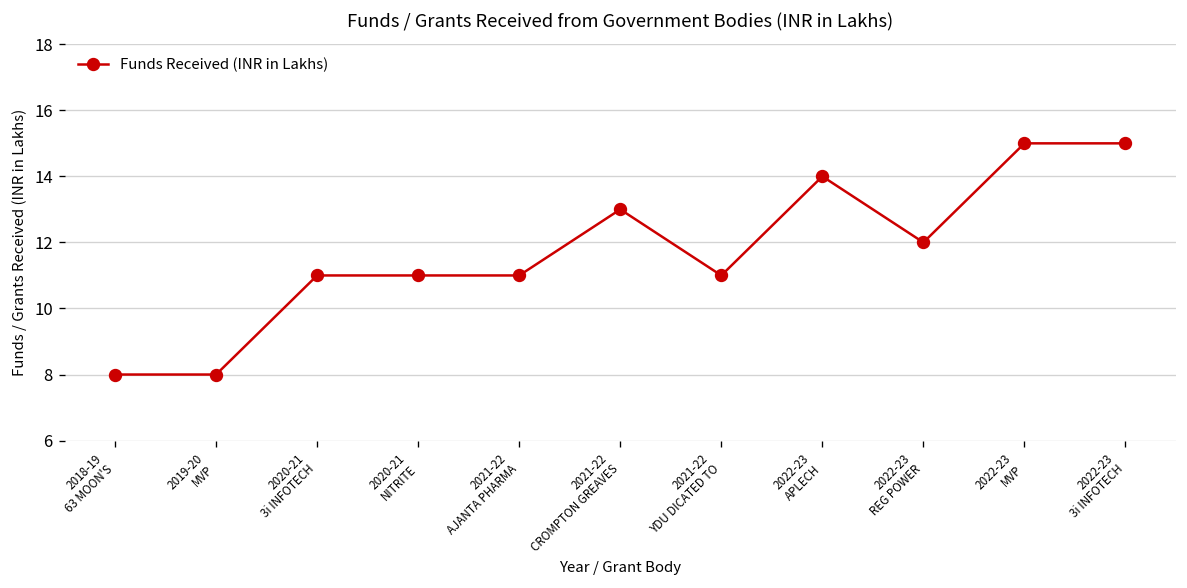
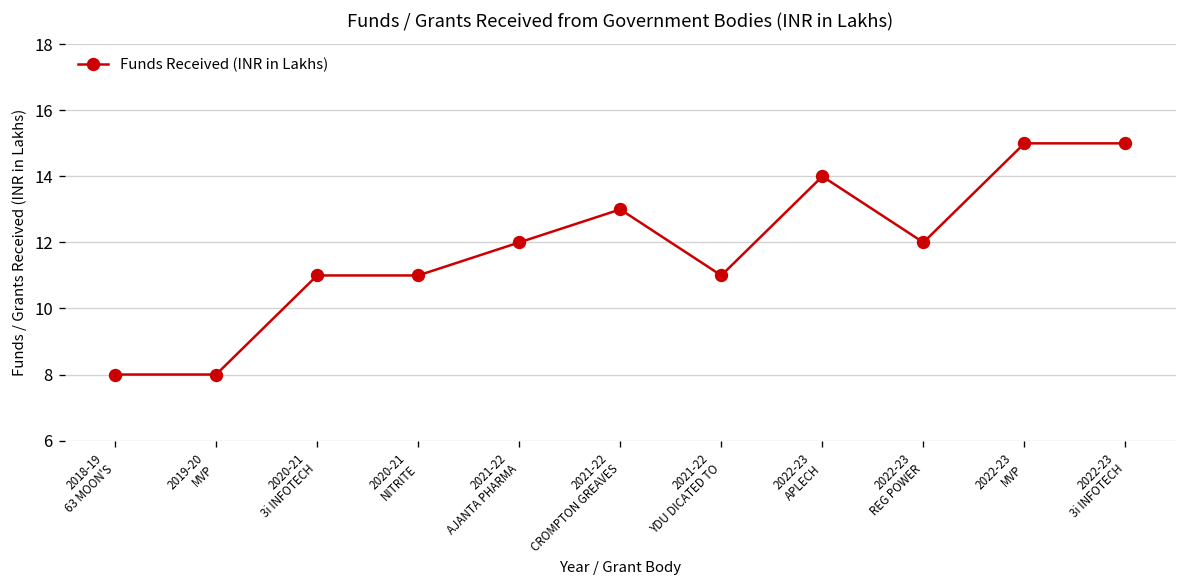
  {
    "2018-19 63 MOON'S": 8,
    "2019-20 MVP": 8,
    "2020-21 3i INFOTECH": 11,
    "2020-21 NITRITE": 11,
-   "2021-22 AJANTA PHARMA": 11,
+   "2021-22 AJANTA PHARMA": 12,
    "2021-22 CROMPTON GREAVES": 13,
    "2021-22 YDU DICATED TO": 11,
    "2022-23 APLECH": 14,
    "2022-23 REG POWER": 12,
    "2022-23 MVP": 15,
    "2022-23 3i INFOTECH": 15
  }
